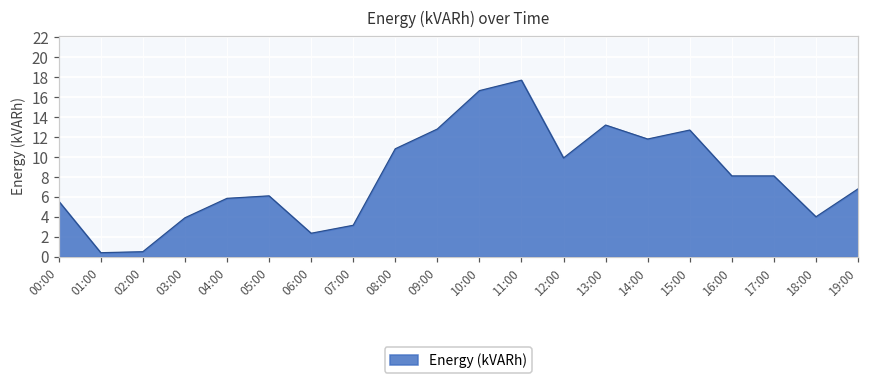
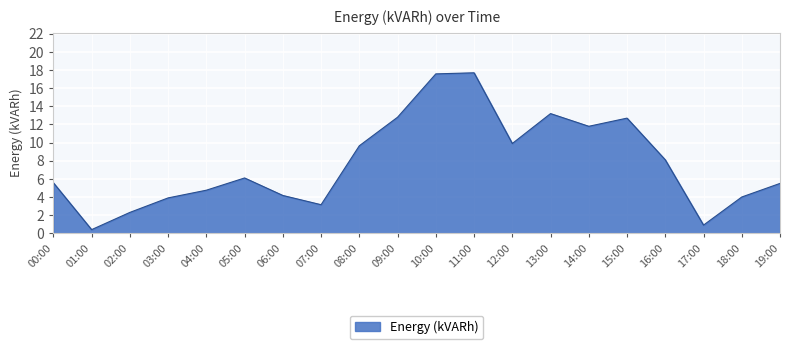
  {
    "00:00": 6,
    "01:00": 0,
-   "02:00": 1,
+   "02:00": 2,
    "03:00": 4,
-   "04:00": 6,
+   "04:00": 5,
    "05:00": 6,
-   "06:00": 2,
+   "06:00": 4,
    "07:00": 3,
-   "08:00": 11,
+   "08:00": 10,
    "09:00": 13,
-   "10:00": 17,
+   "10:00": 18,
    "11:00": 18,
    "12:00": 10,
    "13:00": 13,
    "14:00": 12,
    "15:00": 13,
    "16:00": 8,
-   "17:00": 8,
+   "17:00": 1,
    "18:00": 4,
-   "19:00": 7
+   "19:00": 6
  }
